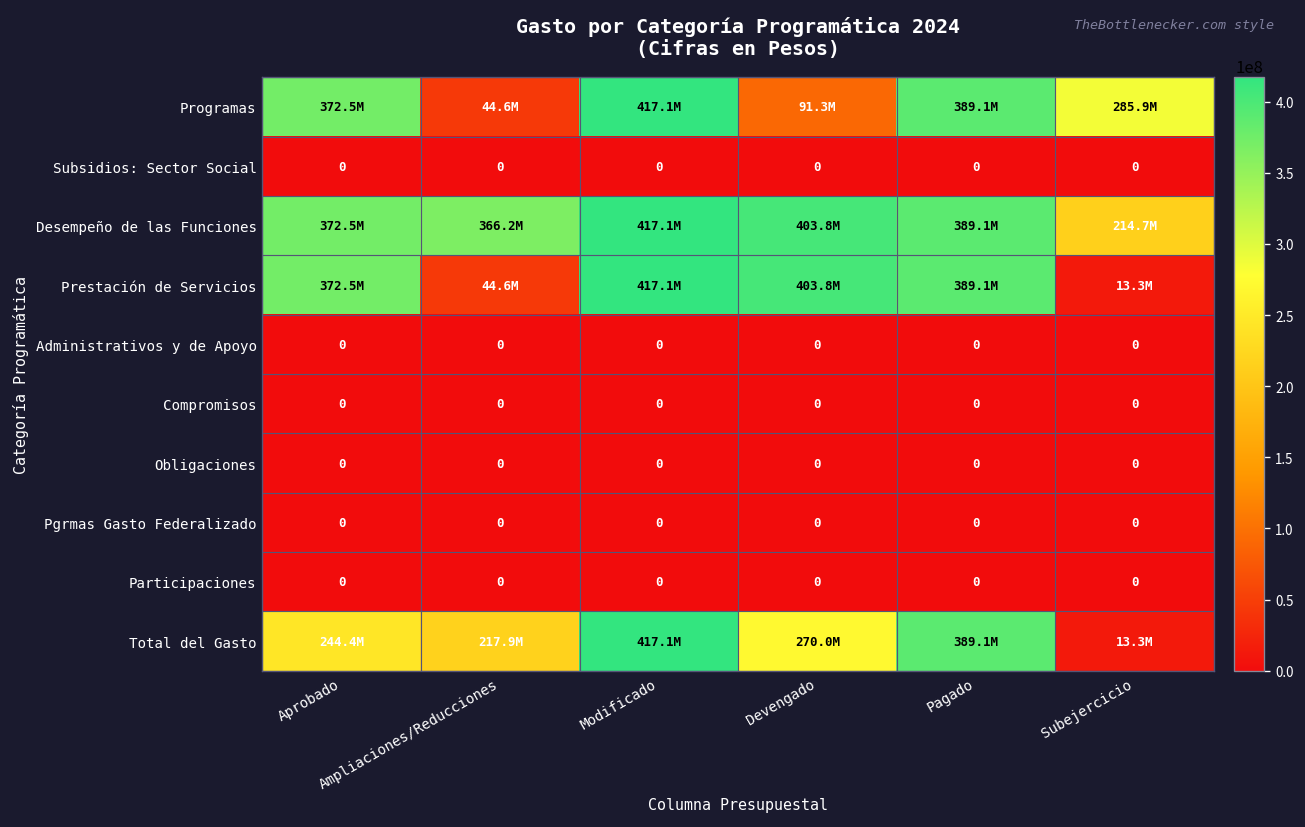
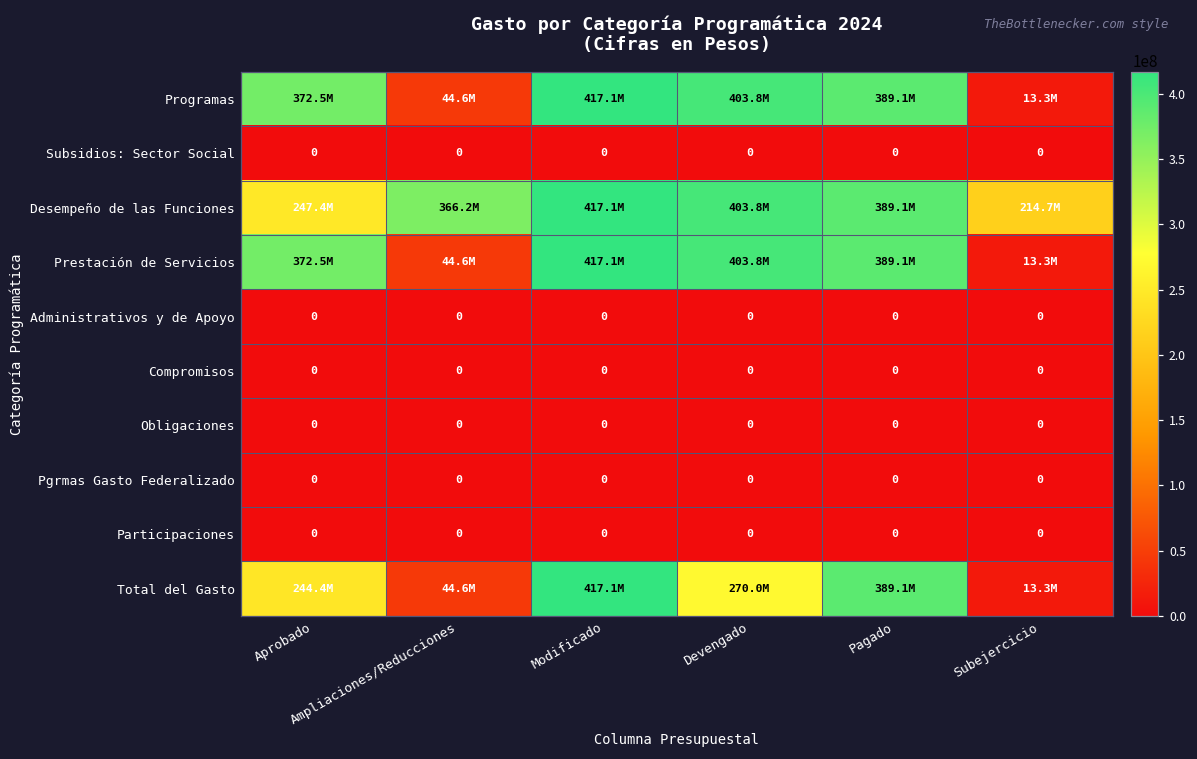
  {
    "Programas": {
      "Aprobado": "372.5M",
      "Ampliaciones/Reducciones": "44.6M",
      "Modificado": "417.1M",
-     "Devengado": "91.3M",
+     "Devengado": "403.8M",
      "Pagado": "389.1M",
-     "Subejercicio": "285.9M"
+     "Subejercicio": "13.3M"
    },
    "Subsidios: Sector Social": {
      "Aprobado": "0",
      "Ampliaciones/Reducciones": "0",
      "Modificado": "0",
      "Devengado": "0",
      "Pagado": "0",
      "Subejercicio": "0"
    },
    "Desempeño de las Funciones": {
-     "Aprobado": "372.5M",
+     "Aprobado": "247.4M",
      "Ampliaciones/Reducciones": "366.2M",
      "Modificado": "417.1M",
      "Devengado": "403.8M",
      "Pagado": "389.1M",
      "Subejercicio": "214.7M"
    },
    "Prestación de Servicios": {
      "Aprobado": "372.5M",
      "Ampliaciones/Reducciones": "44.6M",
      "Modificado": "417.1M",
      "Devengado": "403.8M",
      "Pagado": "389.1M",
      "Subejercicio": "13.3M"
    },
    "Administrativos y de Apoyo": {
      "Aprobado": "0",
      "Ampliaciones/Reducciones": "0",
      "Modificado": "0",
      "Devengado": "0",
      "Pagado": "0",
      "Subejercicio": "0"
    },
    "Compromisos": {
      "Aprobado": "0",
      "Ampliaciones/Reducciones": "0",
      "Modificado": "0",
      "Devengado": "0",
      "Pagado": "0",
      "Subejercicio": "0"
    },
    "Obligaciones": {
      "Aprobado": "0",
      "Ampliaciones/Reducciones": "0",
      "Modificado": "0",
      "Devengado": "0",
      "Pagado": "0",
      "Subejercicio": "0"
    },
    "Pgrmas Gasto Federalizado": {
      "Aprobado": "0",
      "Ampliaciones/Reducciones": "0",
      "Modificado": "0",
      "Devengado": "0",
      "Pagado": "0",
      "Subejercicio": "0"
    },
    "Participaciones": {
      "Aprobado": "0",
      "Ampliaciones/Reducciones": "0",
      "Modificado": "0",
      "Devengado": "0",
      "Pagado": "0",
      "Subejercicio": "0"
    },
    "Total del Gasto": {
      "Aprobado": "244.4M",
-     "Ampliaciones/Reducciones": "217.9M",
+     "Ampliaciones/Reducciones": "44.6M",
      "Modificado": "417.1M",
      "Devengado": "270.0M",
      "Pagado": "389.1M",
      "Subejercicio": "13.3M"
    }
  }
